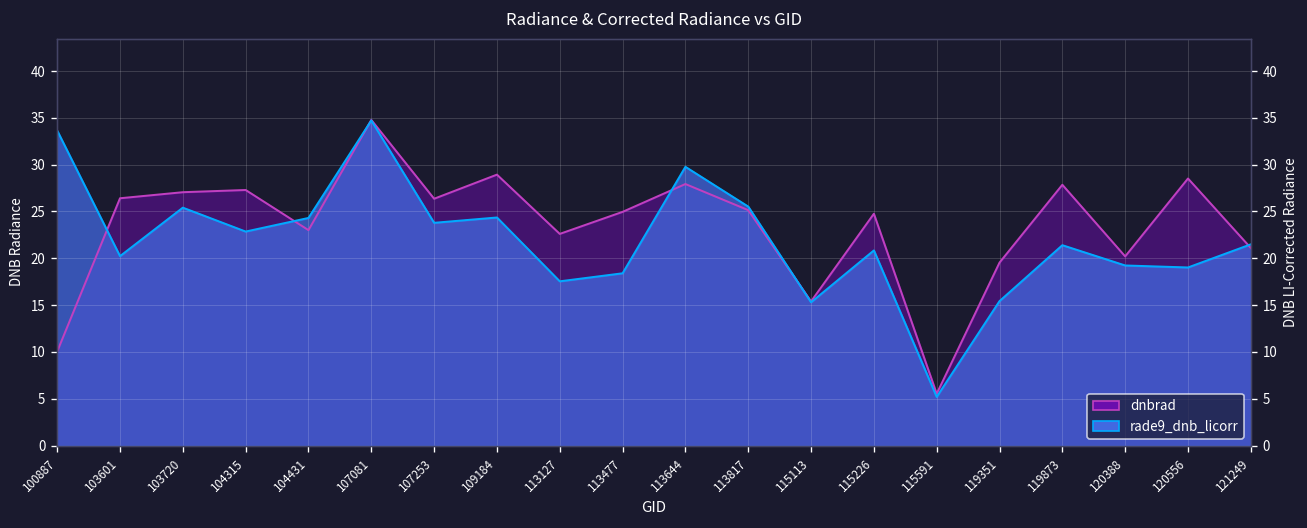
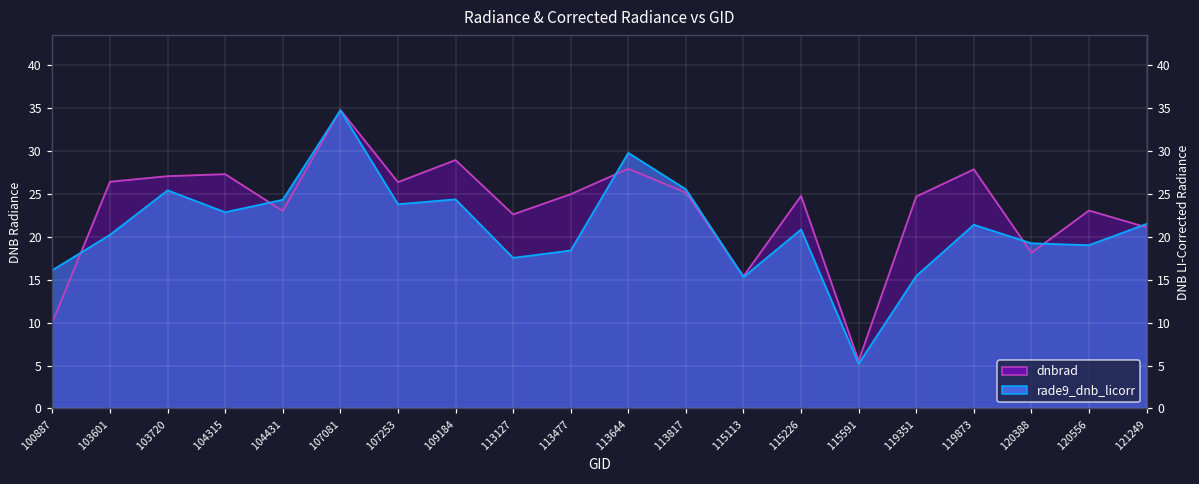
  {
    "dnbrad": {
      "100887": 10,
      "103601": 26,
      "103720": 27,
      "104315": 27,
      "104431": 23,
      "107253": 26,
      "109184": 29,
      "113127": 23,
      "113477": 25,
      "113644": 28,
      "113817": 25,
      "115226": 25,
      "115591": 6,
-     "119351": 20,
+     "119351": 25,
      "119873": 28,
-     "120388": 20,
-     "120556": 29,
+     "120388": 18,
+     "120556": 23,
      "121249": 21
    },
    "rade9_dnb_licorr": {
-     "100887": 34,
+     "100887": 16,
      "103601": 20,
      "103720": 25,
      "104315": 23,
      "104431": 24,
      "107253": 24,
      "109184": 24,
      "113127": 18,
      "113477": 18,
      "113644": 30,
      "113817": 26,
      "115226": 21,
      "115591": 5,
      "119351": 15,
      "119873": 21,
      "120388": 19,
      "120556": 19,
      "121249": 21
    }
  }
